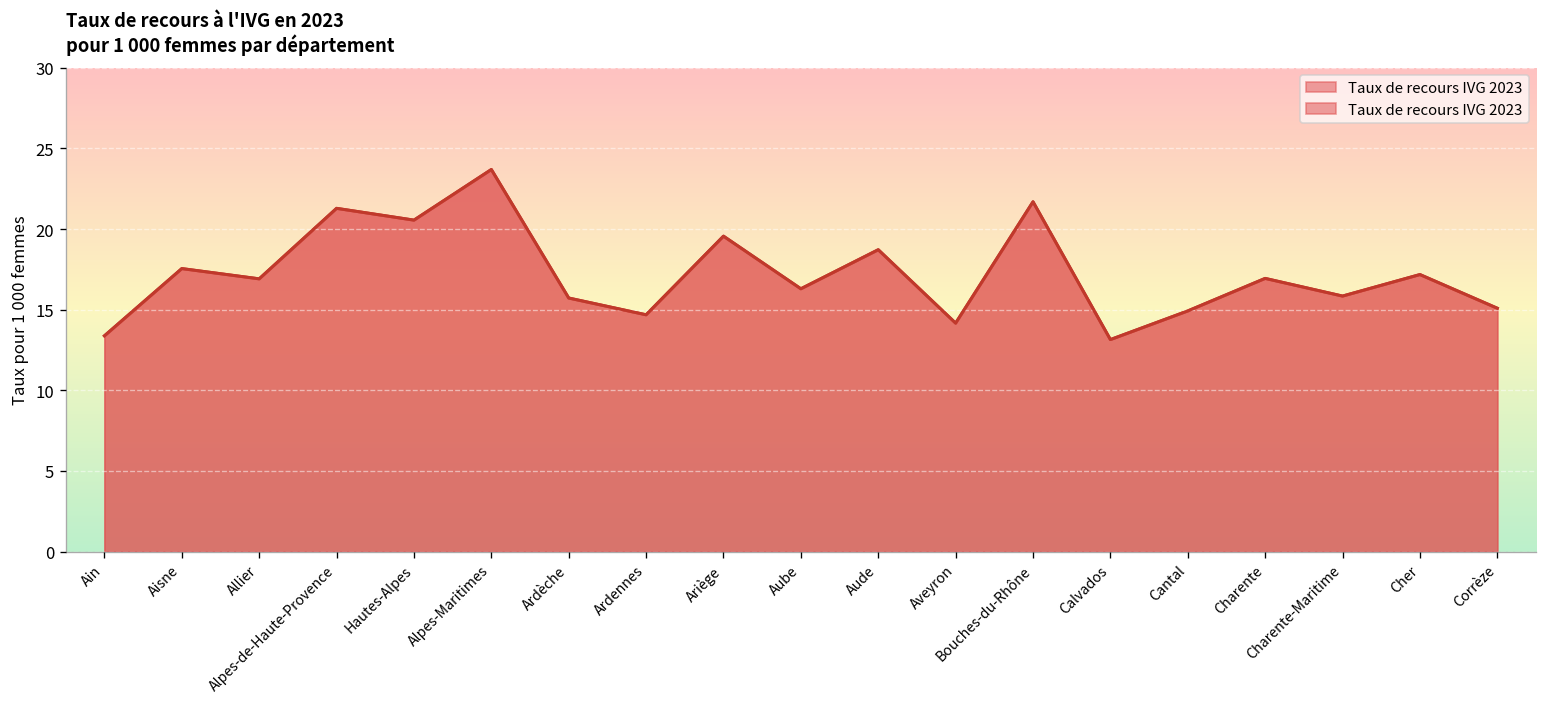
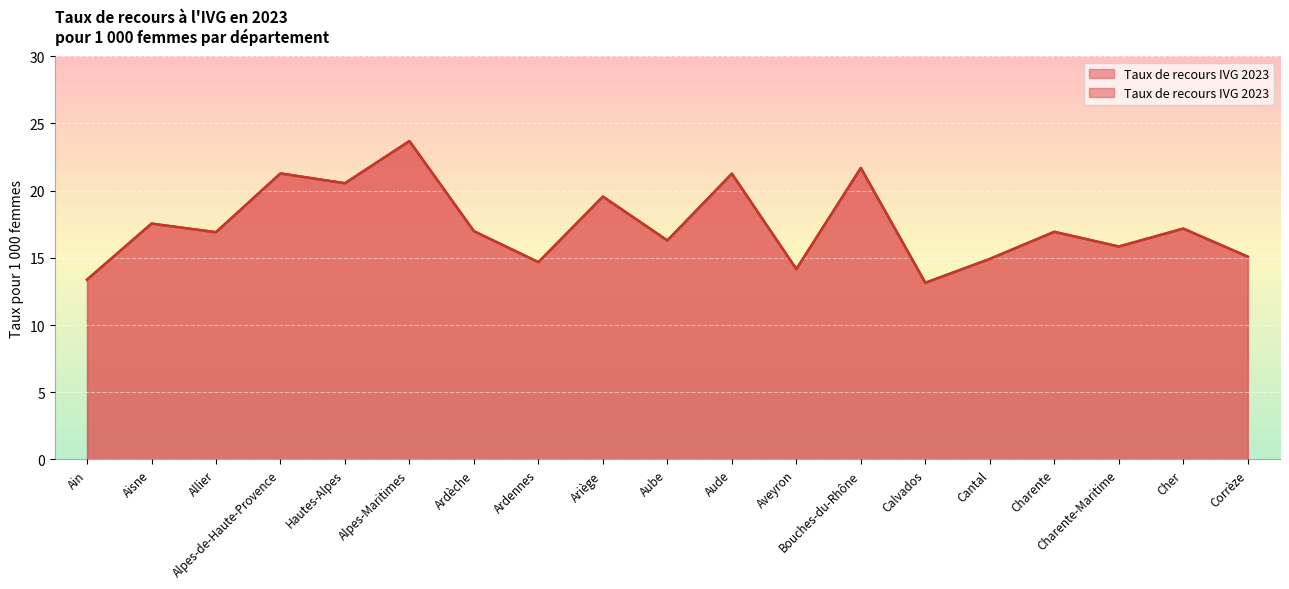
  {
    "Ain": 13.4,
    "Aisne": 17.5,
    "Allier": 16.9,
    "Alpes-de-Haute-Provence": 21.3,
    "Hautes-Alpes": 20.6,
    "Alpes-Maritimes": 23.7,
-   "Ardèche": 15.7,
+   "Ardèche": 17.0,
    "Ardennes": 14.7,
    "Ariège": 19.6,
    "Aube": 16.3,
-   "Aude": 18.7,
+   "Aude": 21.3,
    "Aveyron": 14.2,
    "Bouches-du-Rhône": 21.7,
    "Calvados": 13.1,
    "Cantal": 14.9,
    "Charente": 16.9,
    "Charente-Maritime": 15.8,
    "Cher": 17.2,
    "Corrèze": 15.1
  }
